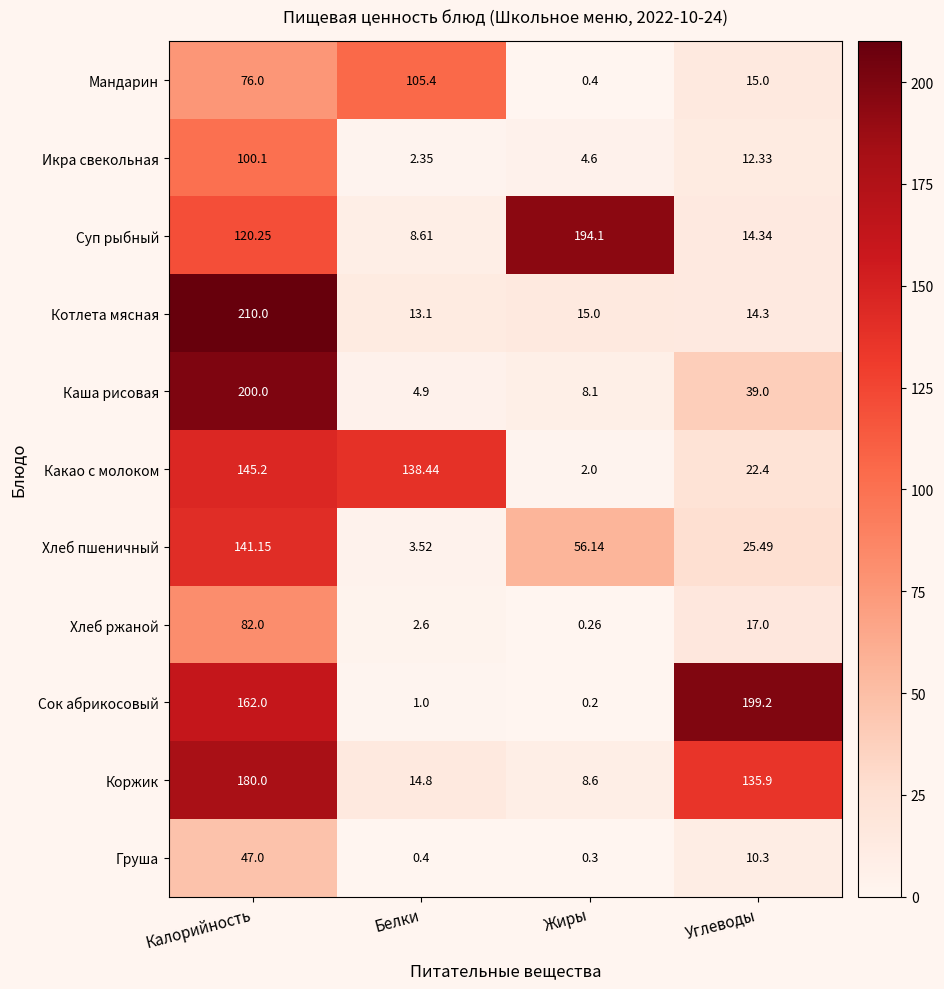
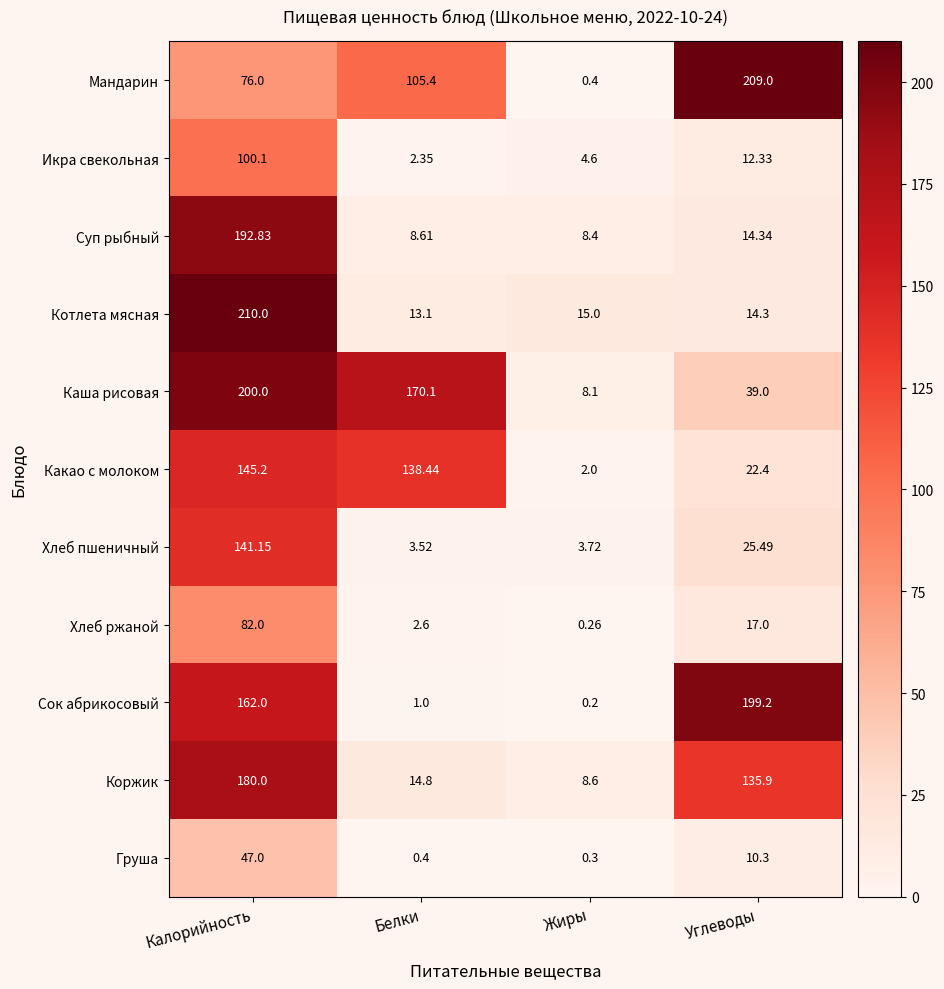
  {
    "Мандарин": {
      "Калорийность": 76.0,
      "Белки": 105.4,
      "Жиры": 0.4,
-     "Углеводы": 15.0
+     "Углеводы": 209.0
    },
    "Икра свекольная": {
      "Калорийность": 100.1,
      "Белки": 2.35,
      "Жиры": 4.6,
      "Углеводы": 12.33
    },
    "Суп рыбный": {
-     "Калорийность": 120.25,
+     "Калорийность": 192.83,
      "Белки": 8.61,
-     "Жиры": 194.1,
+     "Жиры": 8.4,
      "Углеводы": 14.34
    },
    "Котлета мясная": {
      "Калорийность": 210.0,
      "Белки": 13.1,
      "Жиры": 15.0,
      "Углеводы": 14.3
    },
    "Каша рисовая": {
      "Калорийность": 200.0,
-     "Белки": 4.9,
+     "Белки": 170.1,
      "Жиры": 8.1,
      "Углеводы": 39.0
    },
    "Какао с молоком": {
      "Калорийность": 145.2,
      "Белки": 138.44,
      "Жиры": 2.0,
      "Углеводы": 22.4
    },
    "Хлеб пшеничный": {
      "Калорийность": 141.15,
      "Белки": 3.52,
-     "Жиры": 56.14,
+     "Жиры": 3.72,
      "Углеводы": 25.49
    },
    "Хлеб ржаной": {
      "Калорийность": 82.0,
      "Белки": 2.6,
      "Жиры": 0.26,
      "Углеводы": 17.0
    },
    "Сок абрикосовый": {
      "Калорийность": 162.0,
      "Белки": 1.0,
      "Жиры": 0.2,
      "Углеводы": 199.2
    },
    "Коржик": {
      "Калорийность": 180.0,
      "Белки": 14.8,
      "Жиры": 8.6,
      "Углеводы": 135.9
    },
    "Груша": {
      "Калорийность": 47.0,
      "Белки": 0.4,
      "Жиры": 0.3,
      "Углеводы": 10.3
    }
  }
